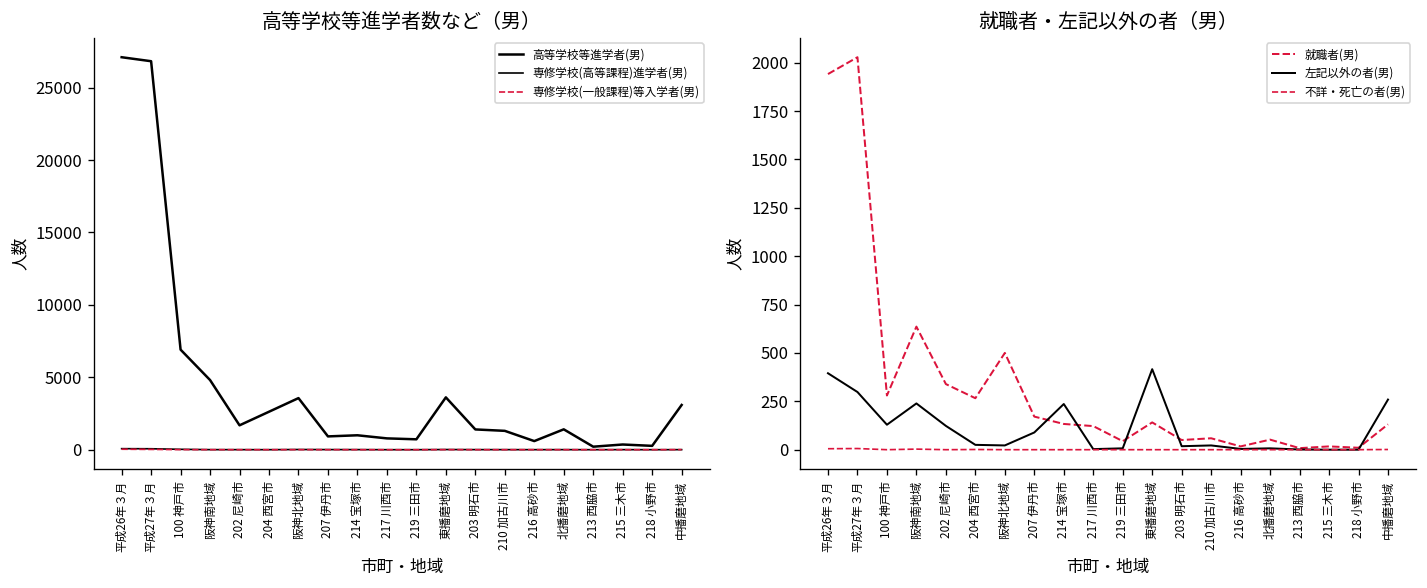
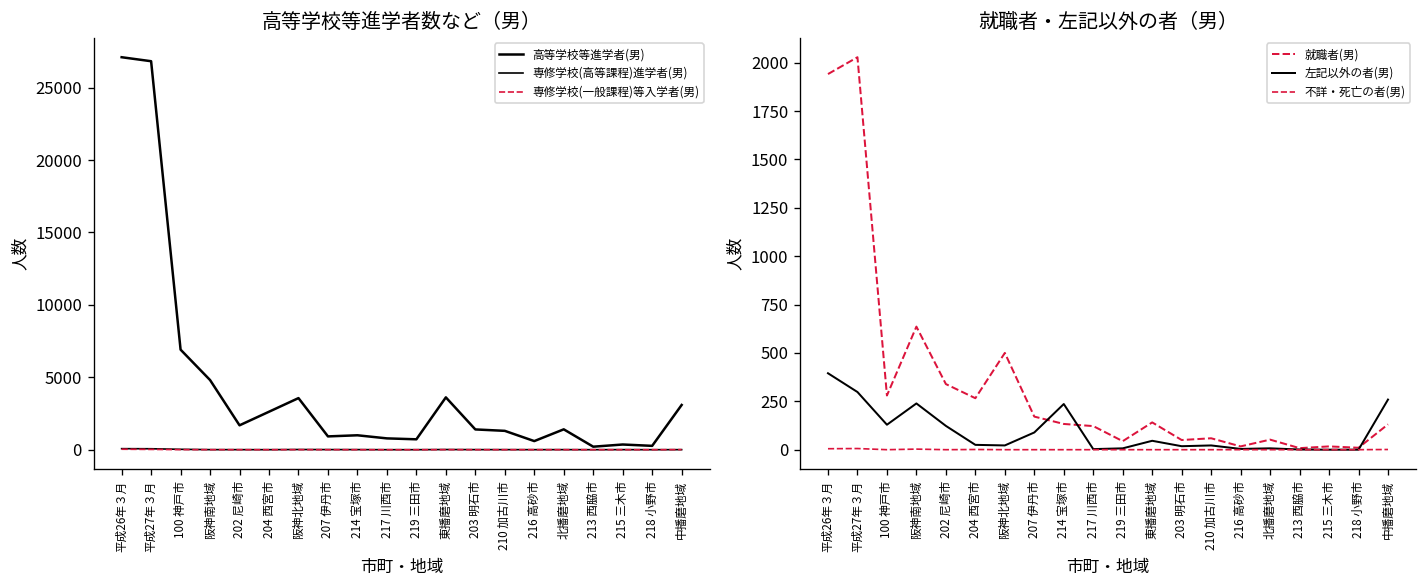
  {
    "就職者・左記以外の者（男）": {
      "左記以外の者(男)": {
        "平成26年３月": 400,
        "平成27年３月": 300,
        "100 神戸市": 130,
        "阪神南地域": 240,
        "202 尼崎市": 120,
        "204 西宮市": 30,
        "阪神北地域": 20,
        "207 伊丹市": 90,
        "214 宝塚市": 240,
-       "東播磨地域": 420,
+       "東播磨地域": 50,
        "203 明石市": 20,
        "210 加古川市": 20,
        "中播磨地域": 260
      }
    }
  }
